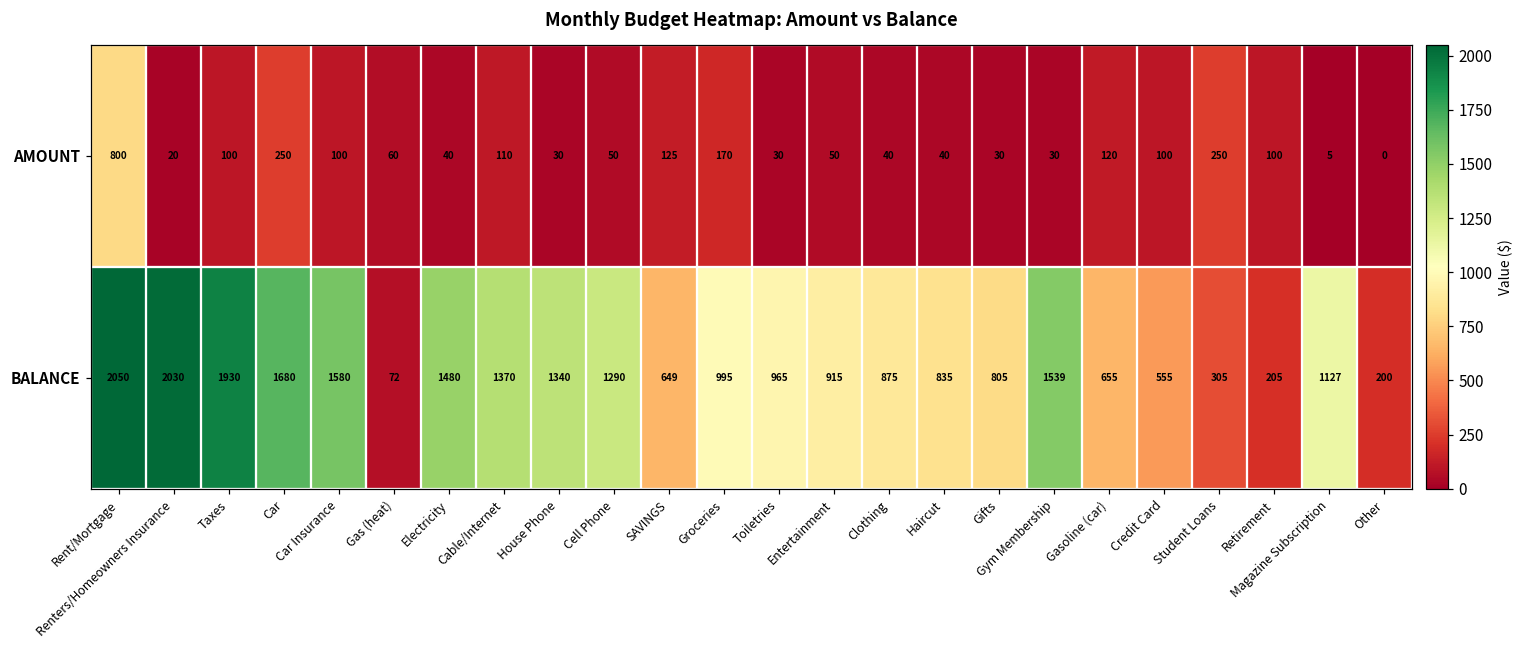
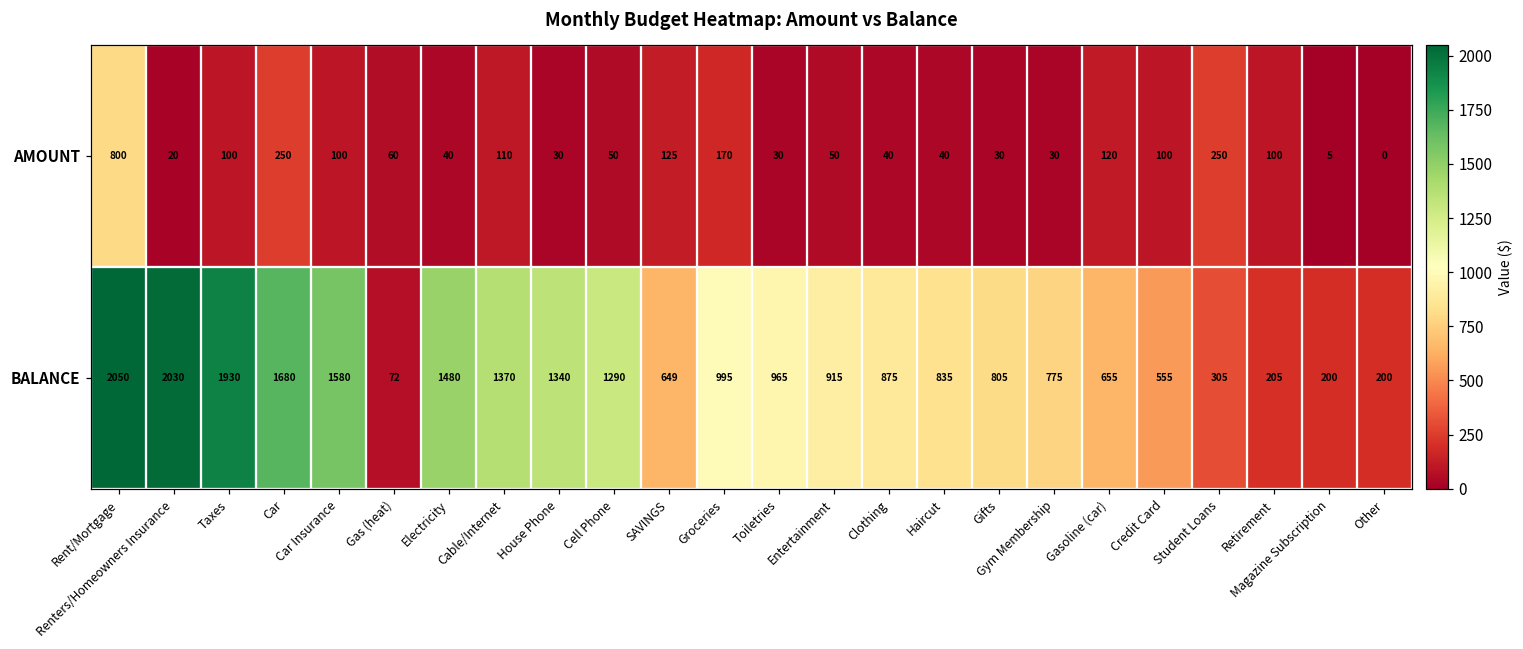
  {
    "AMOUNT": {
      "Rent/Mortgage": 800,
      "Renters/Homeowners Insurance": 20,
      "Taxes": 100,
      "Car": 250,
      "Car Insurance": 100,
      "Gas (heat)": 60,
      "Electricity": 40,
      "Cable/Internet": 110,
      "House Phone": 30,
      "Cell Phone": 50,
      "SAVINGS": 125,
      "Groceries": 170,
      "Toiletries": 30,
      "Entertainment": 50,
      "Clothing": 40,
      "Haircut": 40,
      "Gifts": 30,
      "Gym Membership": 30,
      "Gasoline (car)": 120,
      "Credit Card": 100,
      "Student Loans": 250,
      "Retirement": 100,
      "Magazine Subscription": 5,
      "Other": 0
    },
    "BALANCE": {
      "Rent/Mortgage": 2050,
      "Renters/Homeowners Insurance": 2030,
      "Taxes": 1930,
      "Car": 1680,
      "Car Insurance": 1580,
      "Gas (heat)": 72,
      "Electricity": 1480,
      "Cable/Internet": 1370,
      "House Phone": 1340,
      "Cell Phone": 1290,
      "SAVINGS": 649,
      "Groceries": 995,
      "Toiletries": 965,
      "Entertainment": 915,
      "Clothing": 875,
      "Haircut": 835,
      "Gifts": 805,
-     "Gym Membership": 1539,
+     "Gym Membership": 775,
      "Gasoline (car)": 655,
      "Credit Card": 555,
      "Student Loans": 305,
      "Retirement": 205,
-     "Magazine Subscription": 1127,
+     "Magazine Subscription": 200,
      "Other": 200
    }
  }
